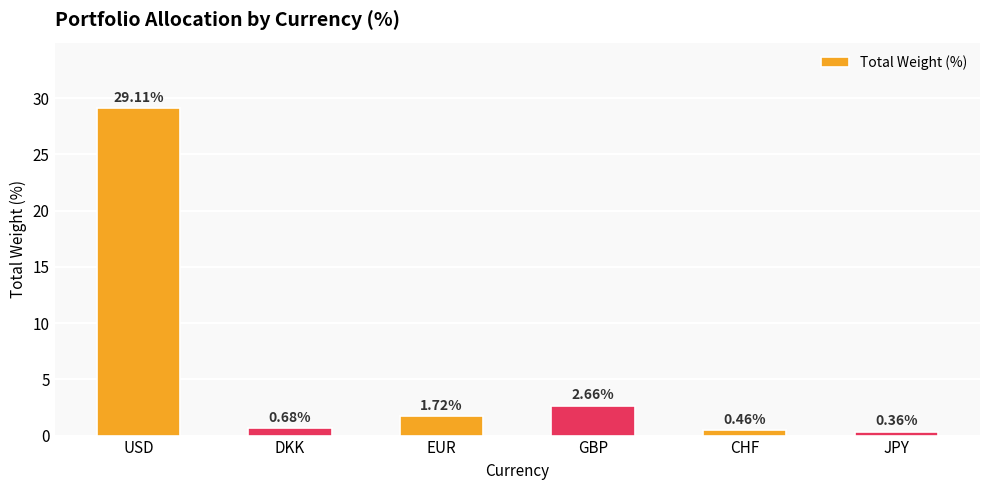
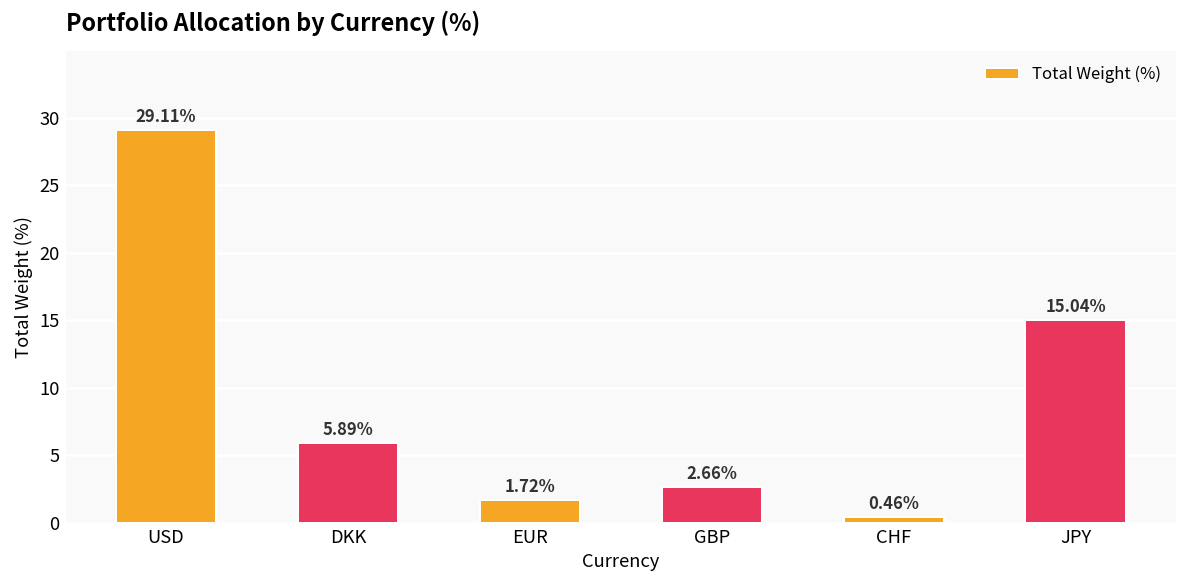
  {
    "USD": "29.11%",
-   "DKK": "0.68%",
+   "DKK": "5.89%",
    "EUR": "1.72%",
    "GBP": "2.66%",
    "CHF": "0.46%",
-   "JPY": "0.36%"
+   "JPY": "15.04%"
  }
